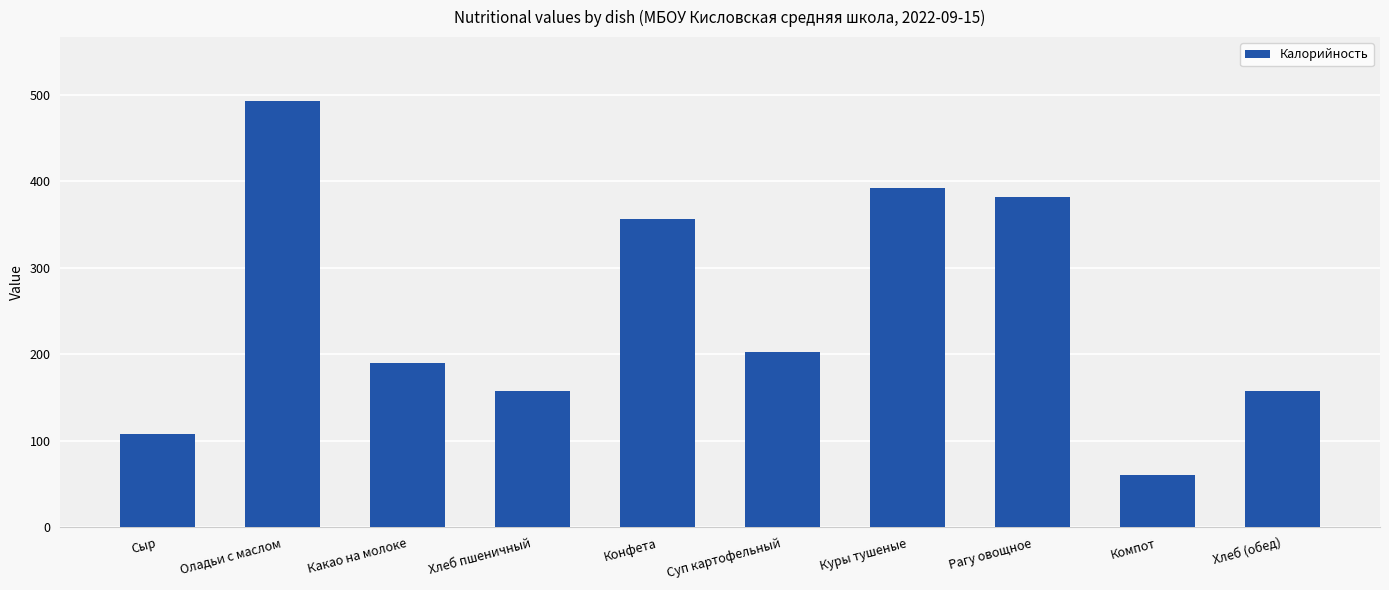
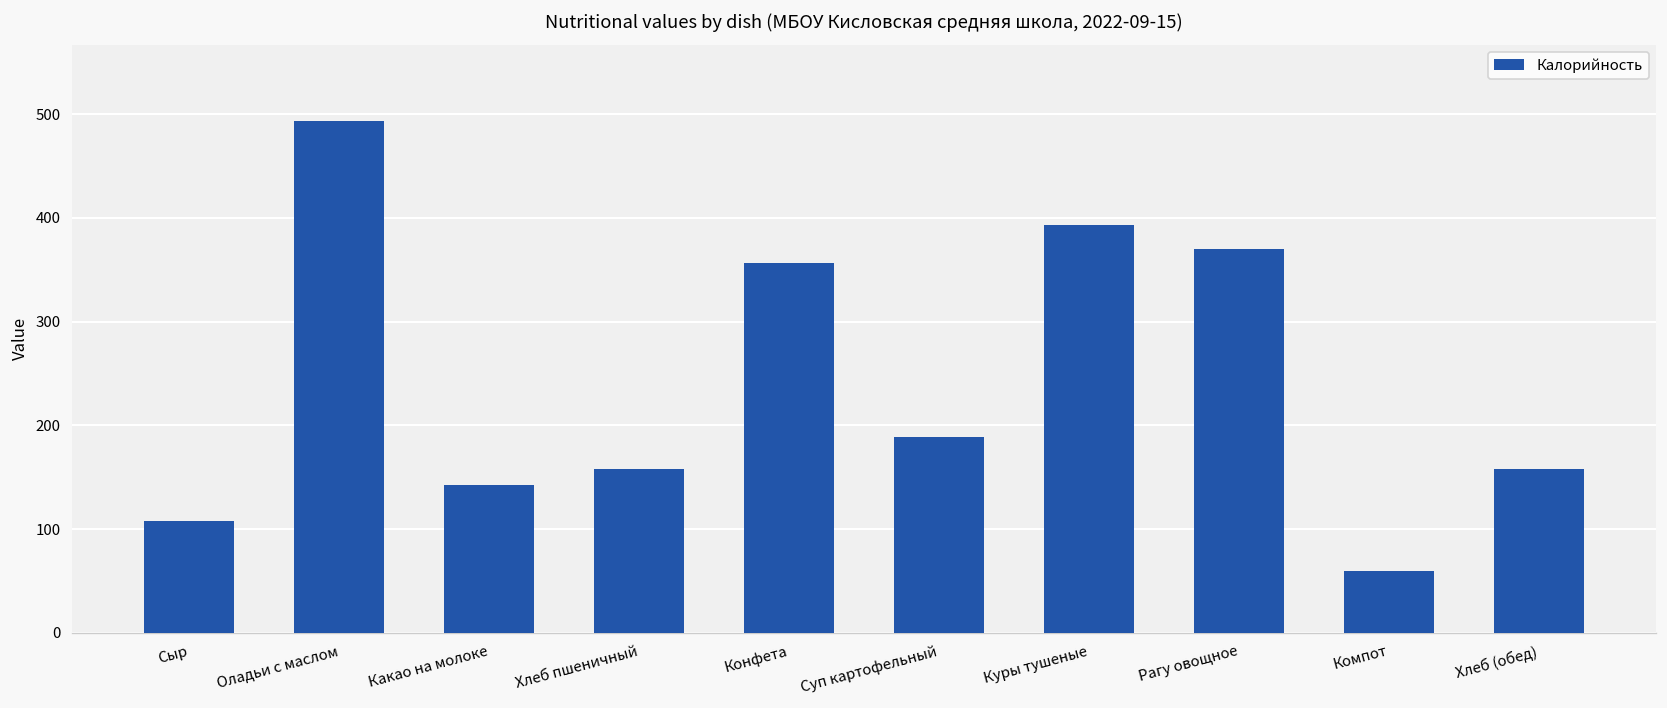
  {
    "Сыр": 110,
    "Оладьи с маслом": 490,
-   "Какао на молоке": 190,
+   "Какао на молоке": 140,
    "Хлеб пшеничный": 160,
    "Конфета": 360,
-   "Суп картофельный": 200,
+   "Суп картофельный": 190,
    "Куры тушеные": 390,
-   "Рагу овощное": 380,
+   "Рагу овощное": 370,
    "Компот": 60,
    "Хлеб (обед)": 160
  }
